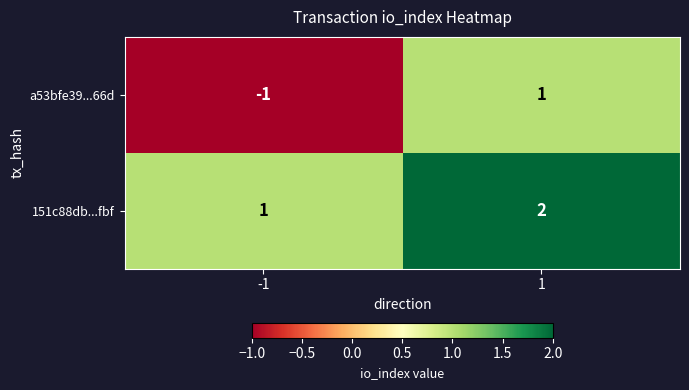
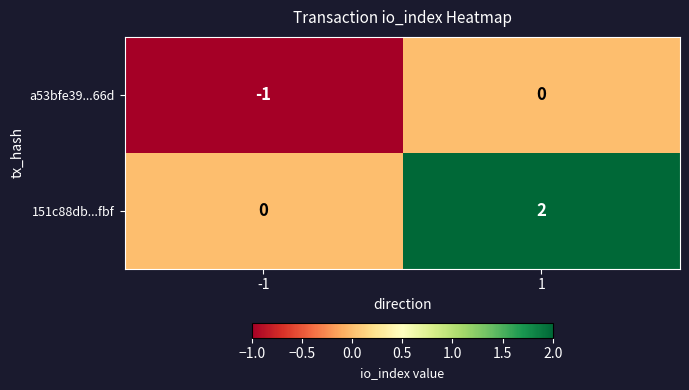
  {
    "a53bfe39...66d": {
      "-1": -1,
-     "1": 1
+     "1": 0
    },
    "151c88db...fbf": {
-     "-1": 1,
+     "-1": 0,
      "1": 2
    }
  }
